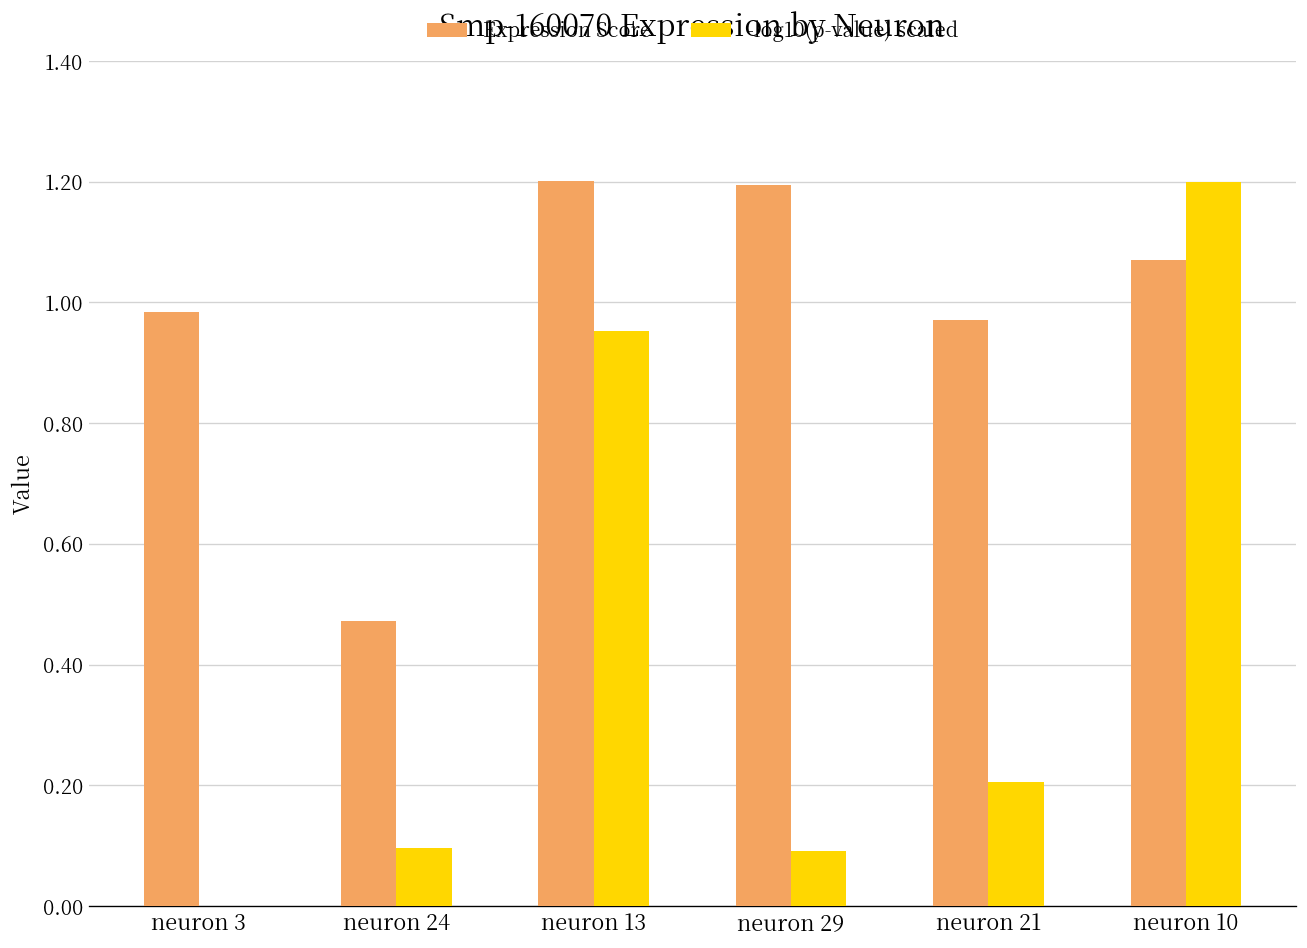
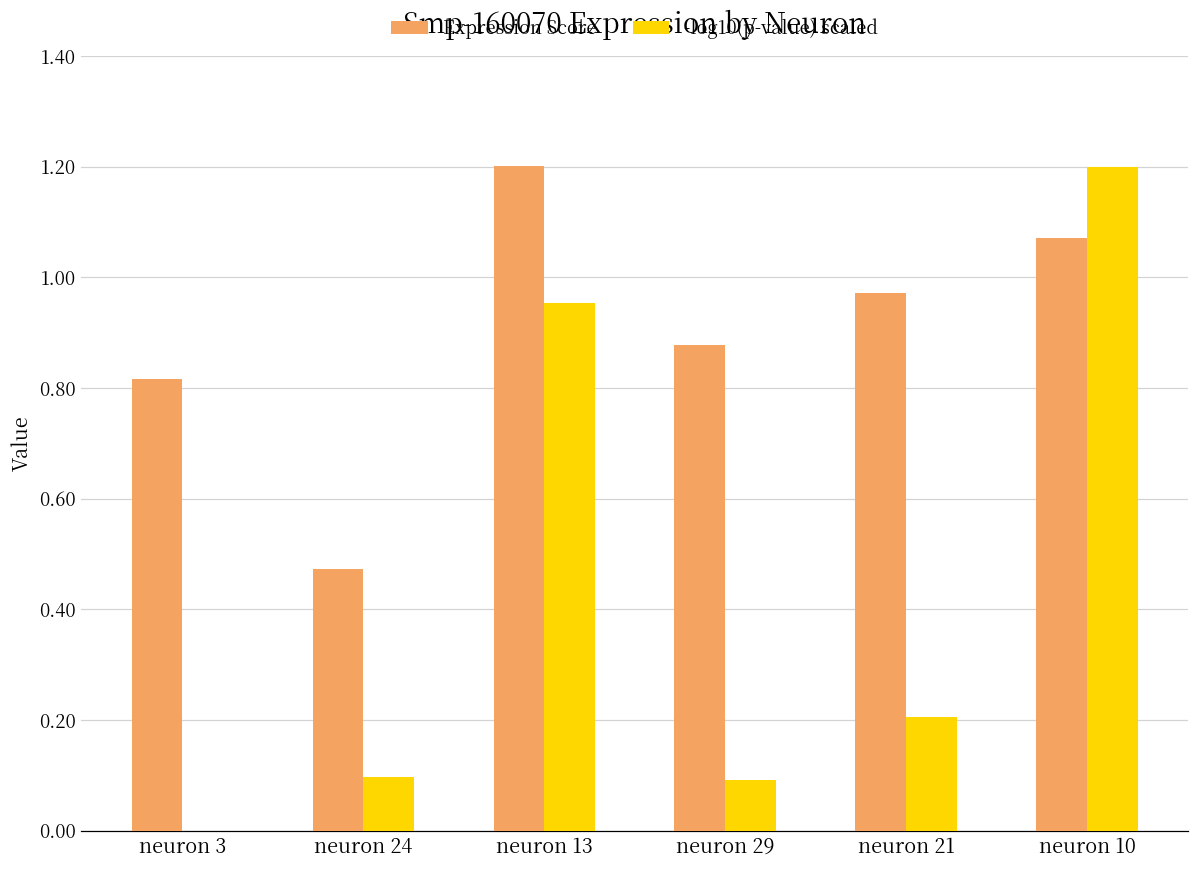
  {
    "Expression Score": {
-     "neuron 3": 0.98,
+     "neuron 3": 0.82,
      "neuron 24": 0.47,
      "neuron 13": 1.20,
-     "neuron 29": 1.20,
+     "neuron 29": 0.88,
      "neuron 21": 0.97,
      "neuron 10": 1.07
    },
    "-log10(p-value) scaled": {
      "neuron 3": 0.00,
      "neuron 24": 0.10,
      "neuron 13": 0.95,
      "neuron 29": 0.09,
      "neuron 21": 0.21,
      "neuron 10": 1.20
    }
  }
